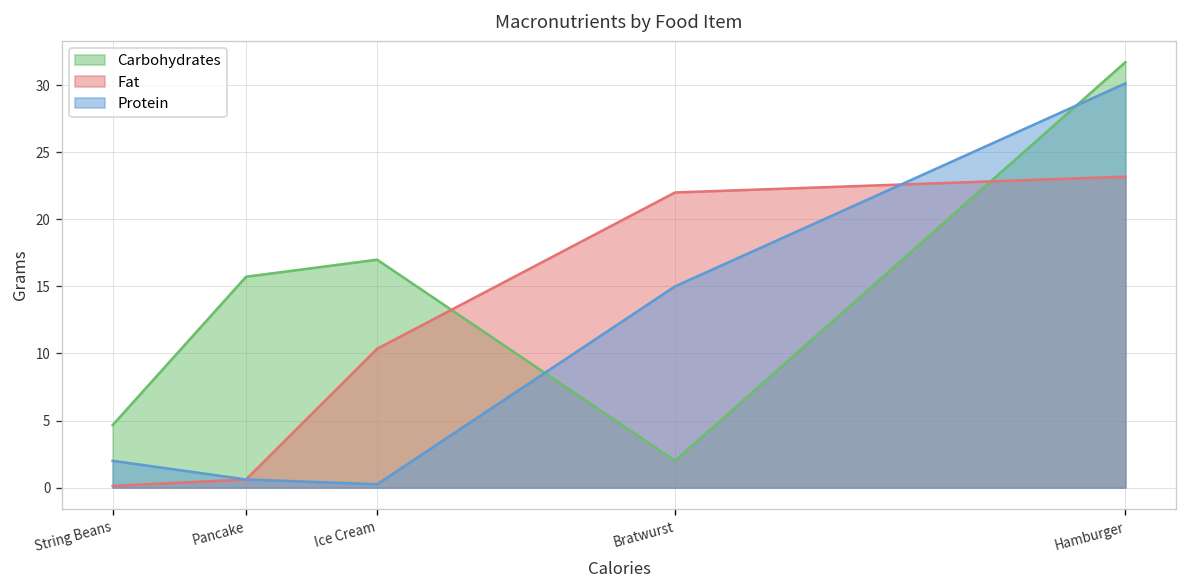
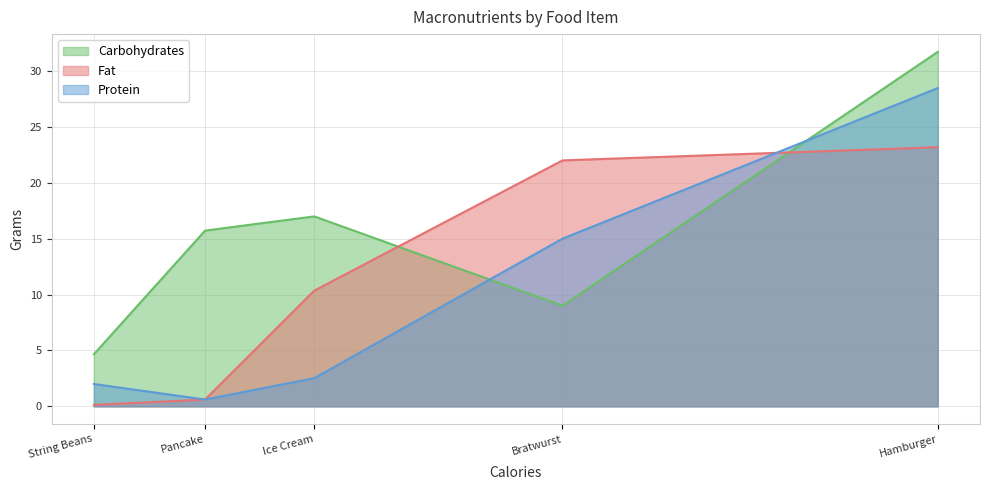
  {
    "Carbohydrates": {
      "String Beans": 4.7,
      "Pancake": 15.7,
      "Ice Cream": 17,
-     "Bratwurst": 2,
+     "Bratwurst": 9,
      "Hamburger": 31.7
    },
    "Fat": {
      "String Beans": 0.1,
      "Ice Cream": 10.4,
      "Bratwurst": 22.0,
      "Hamburger": 23.2
    },
    "Protein": {
      "String Beans": 2.0,
-     "Ice Cream": 0.3,
+     "Ice Cream": 2.5,
      "Bratwurst": 15.0,
-     "Hamburger": 30.1
+     "Hamburger": 28.5
    }
  }
